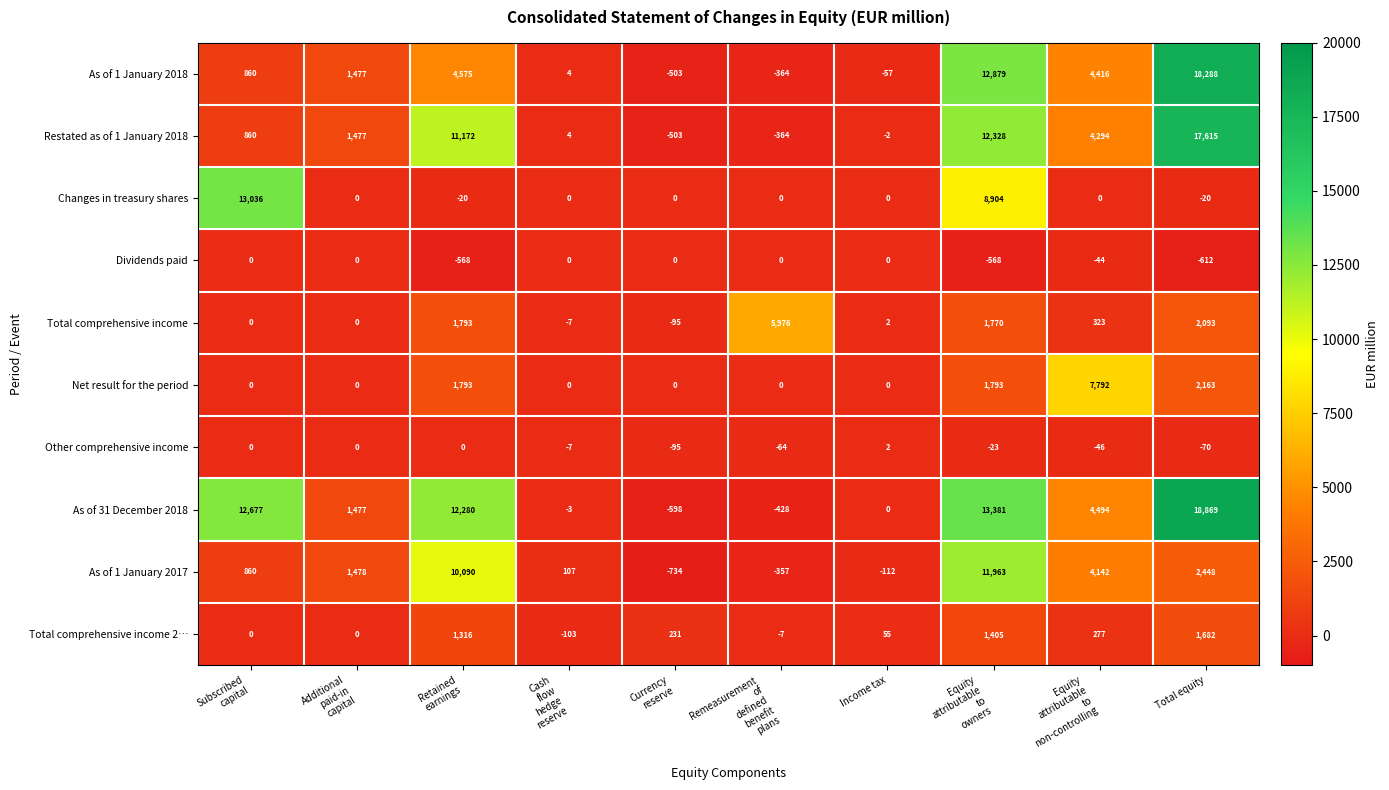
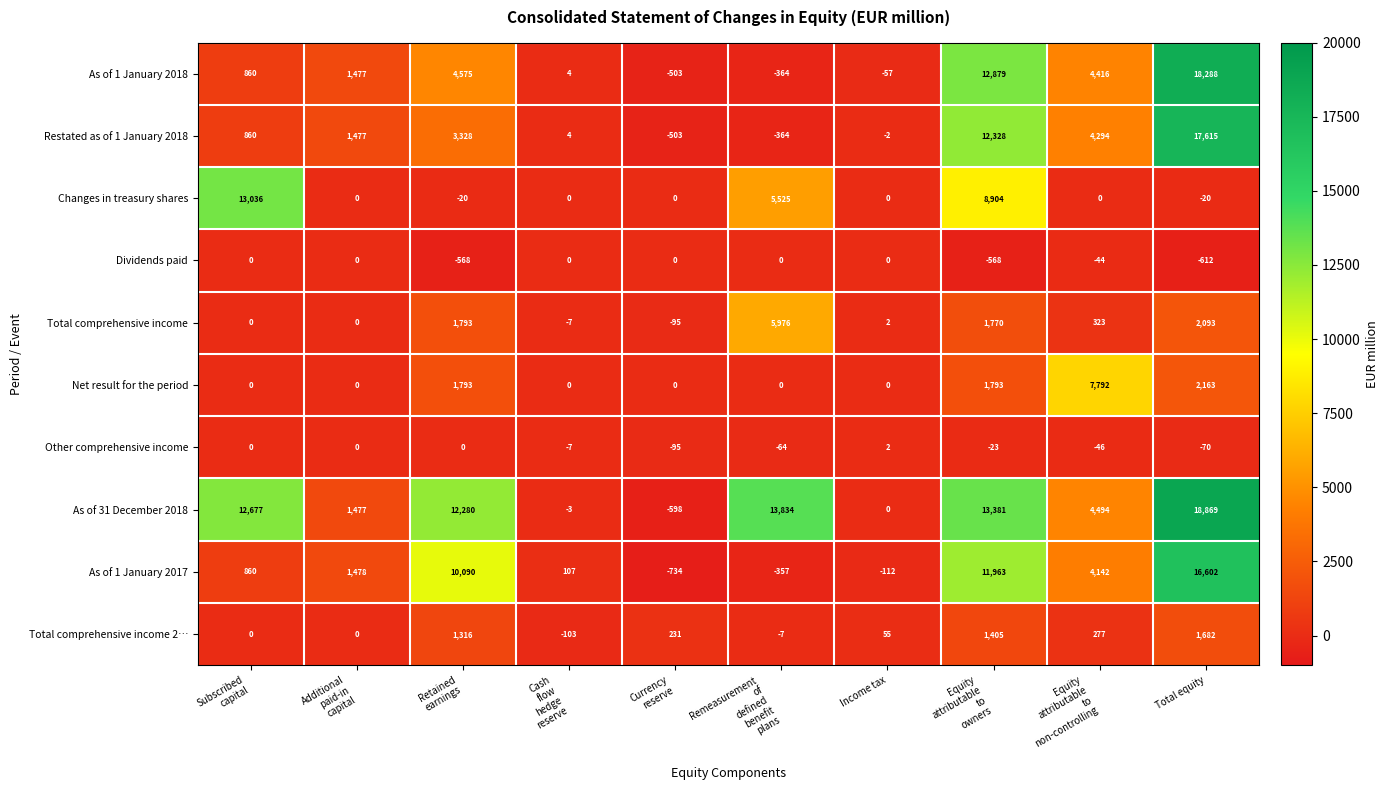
  {
    "As of 1 January 2018": {
      "Subscribed capital": "860",
      "Additional paid-in capital": "1,477",
      "Retained earnings": "4,575",
      "Cash flow hedge reserve": "4",
      "Currency reserve": "-503",
      "Remeasurement of defined benefit plans": "-364",
      "Income tax": "-57",
      "Equity attributable to owners": "12,879",
      "Equity attributable to non-controlling": "4,416",
      "Total equity": "18,288"
    },
    "Restated as of 1 January 2018": {
      "Subscribed capital": "860",
      "Additional paid-in capital": "1,477",
-     "Retained earnings": "11,172",
+     "Retained earnings": "3,328",
      "Cash flow hedge reserve": "4",
      "Currency reserve": "-503",
      "Remeasurement of defined benefit plans": "-364",
      "Income tax": "-2",
      "Equity attributable to owners": "12,328",
      "Equity attributable to non-controlling": "4,294",
      "Total equity": "17,615"
    },
    "Changes in treasury shares": {
      "Subscribed capital": "13,036",
      "Additional paid-in capital": "0",
      "Retained earnings": "-20",
      "Cash flow hedge reserve": "0",
      "Currency reserve": "0",
-     "Remeasurement of defined benefit plans": "0",
+     "Remeasurement of defined benefit plans": "5,525",
      "Income tax": "0",
      "Equity attributable to owners": "8,904",
      "Equity attributable to non-controlling": "0",
      "Total equity": "-20"
    },
    "Dividends paid": {
      "Subscribed capital": "0",
      "Additional paid-in capital": "0",
      "Retained earnings": "-568",
      "Cash flow hedge reserve": "0",
      "Currency reserve": "0",
      "Remeasurement of defined benefit plans": "0",
      "Income tax": "0",
      "Equity attributable to owners": "-568",
      "Equity attributable to non-controlling": "-44",
      "Total equity": "-612"
    },
    "Total comprehensive income": {
      "Subscribed capital": "0",
      "Additional paid-in capital": "0",
      "Retained earnings": "1,793",
      "Cash flow hedge reserve": "-7",
      "Currency reserve": "-95",
      "Remeasurement of defined benefit plans": "5,976",
      "Income tax": "2",
      "Equity attributable to owners": "1,770",
      "Equity attributable to non-controlling": "323",
      "Total equity": "2,093"
    },
    "Net result for the period": {
      "Subscribed capital": "0",
      "Additional paid-in capital": "0",
      "Retained earnings": "1,793",
      "Cash flow hedge reserve": "0",
      "Currency reserve": "0",
      "Remeasurement of defined benefit plans": "0",
      "Income tax": "0",
      "Equity attributable to owners": "1,793",
      "Equity attributable to non-controlling": "7,792",
      "Total equity": "2,163"
    },
    "Other comprehensive income": {
      "Subscribed capital": "0",
      "Additional paid-in capital": "0",
      "Retained earnings": "0",
      "Cash flow hedge reserve": "-7",
      "Currency reserve": "-95",
      "Remeasurement of defined benefit plans": "-64",
      "Income tax": "2",
      "Equity attributable to owners": "-23",
      "Equity attributable to non-controlling": "-46",
      "Total equity": "-70"
    },
    "As of 31 December 2018": {
      "Subscribed capital": "12,677",
      "Additional paid-in capital": "1,477",
      "Retained earnings": "12,280",
      "Cash flow hedge reserve": "-3",
      "Currency reserve": "-598",
-     "Remeasurement of defined benefit plans": "-428",
+     "Remeasurement of defined benefit plans": "13,834",
      "Income tax": "0",
      "Equity attributable to owners": "13,381",
      "Equity attributable to non-controlling": "4,494",
      "Total equity": "18,869"
    },
    "As of 1 January 2017": {
      "Subscribed capital": "860",
      "Additional paid-in capital": "1,478",
      "Retained earnings": "10,090",
      "Cash flow hedge reserve": "107",
      "Currency reserve": "-734",
      "Remeasurement of defined benefit plans": "-357",
      "Income tax": "-112",
      "Equity attributable to owners": "11,963",
      "Equity attributable to non-controlling": "4,142",
-     "Total equity": "2,448"
+     "Total equity": "16,602"
    },
    "Total comprehensive income 2…": {
      "Subscribed capital": "0",
      "Additional paid-in capital": "0",
      "Retained earnings": "1,316",
      "Cash flow hedge reserve": "-103",
      "Currency reserve": "231",
      "Remeasurement of defined benefit plans": "-7",
      "Income tax": "55",
      "Equity attributable to owners": "1,405",
      "Equity attributable to non-controlling": "277",
      "Total equity": "1,682"
    }
  }
